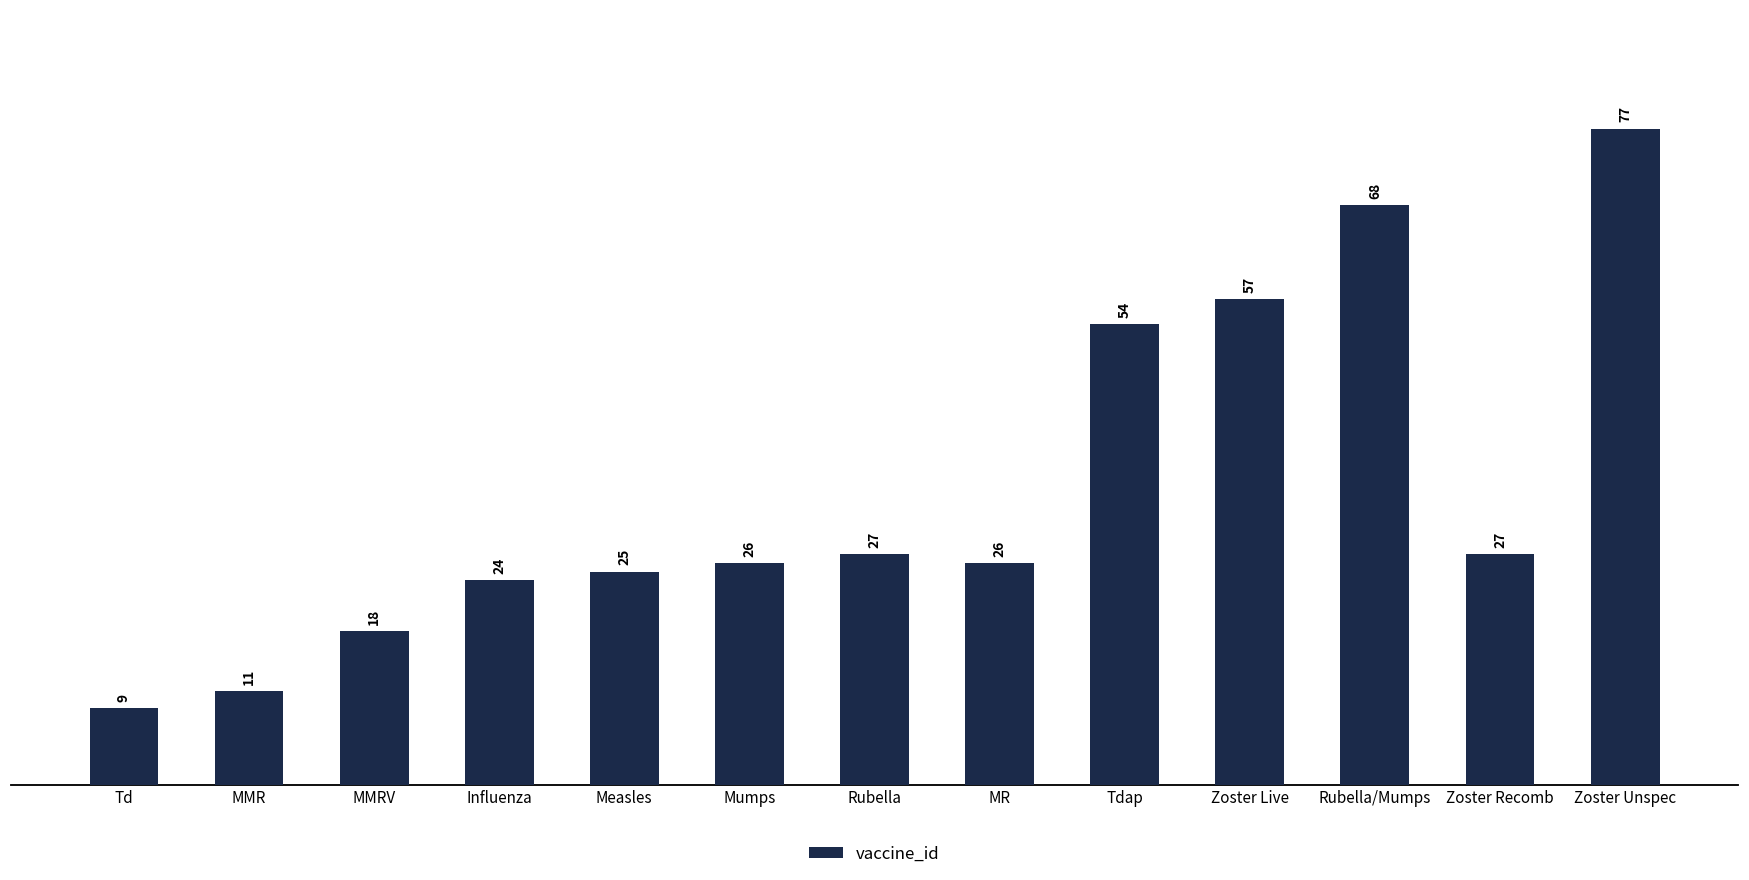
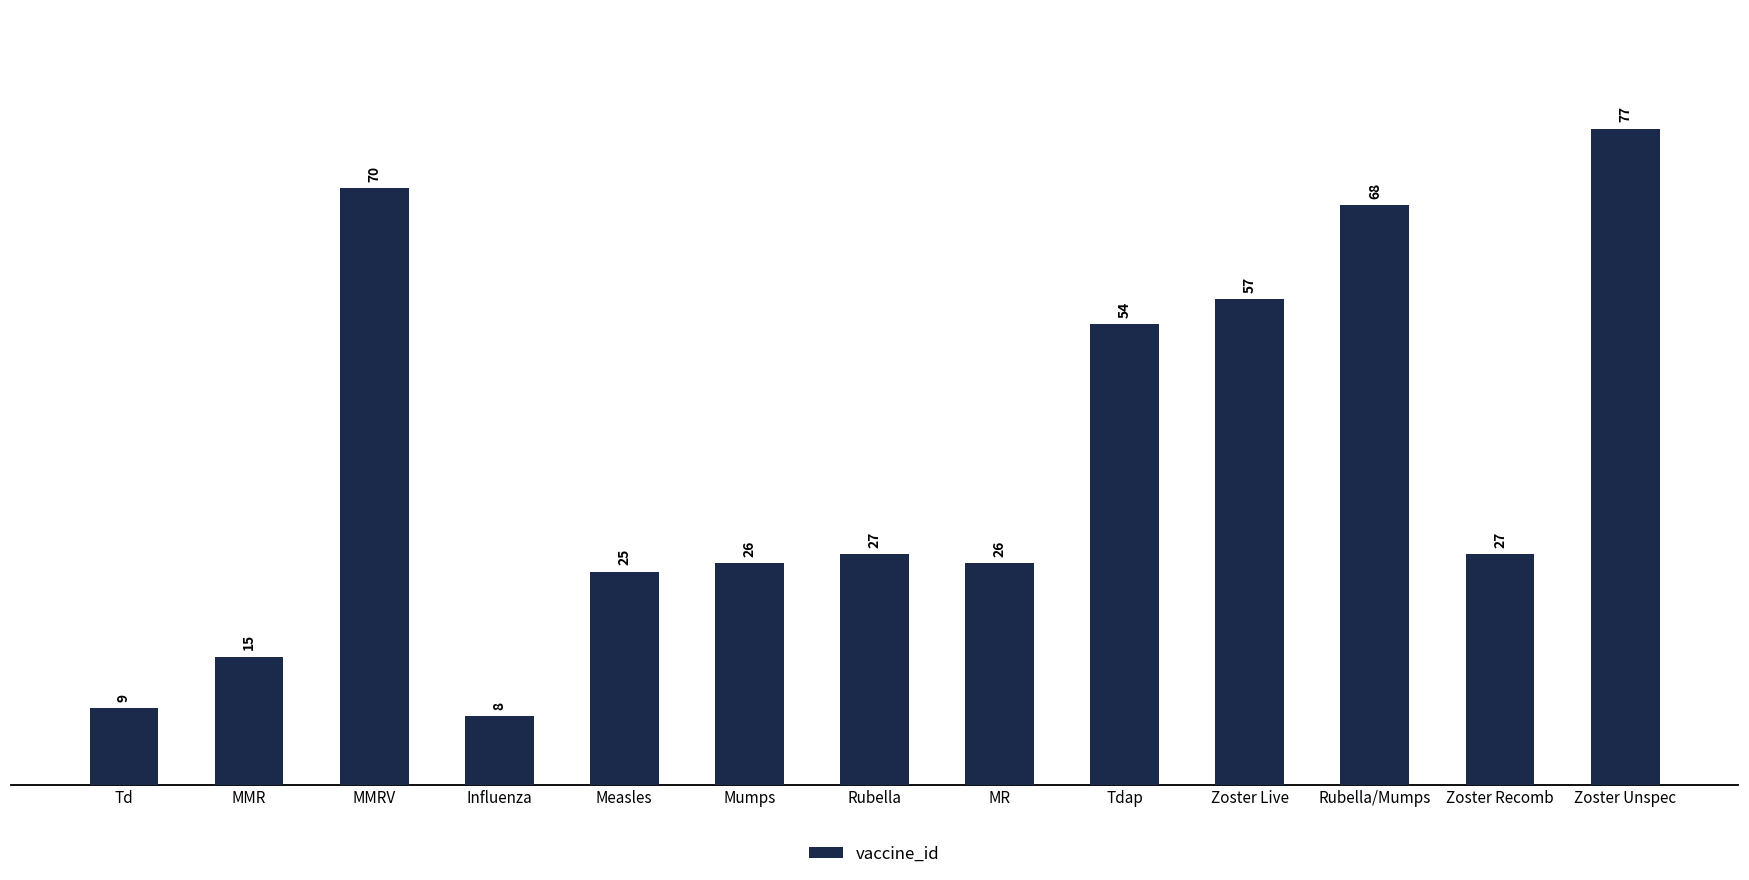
  {
    "Td": 9,
-   "MMR": 11,
-   "MMRV": 18,
-   "Influenza": 24,
+   "MMR": 15,
+   "MMRV": 70,
+   "Influenza": 8,
    "Measles": 25,
    "Mumps": 26,
    "Rubella": 27,
    "MR": 26,
    "Tdap": 54,
    "Zoster Live": 57,
    "Rubella/Mumps": 68,
    "Zoster Recomb": 27,
    "Zoster Unspec": 77
  }
